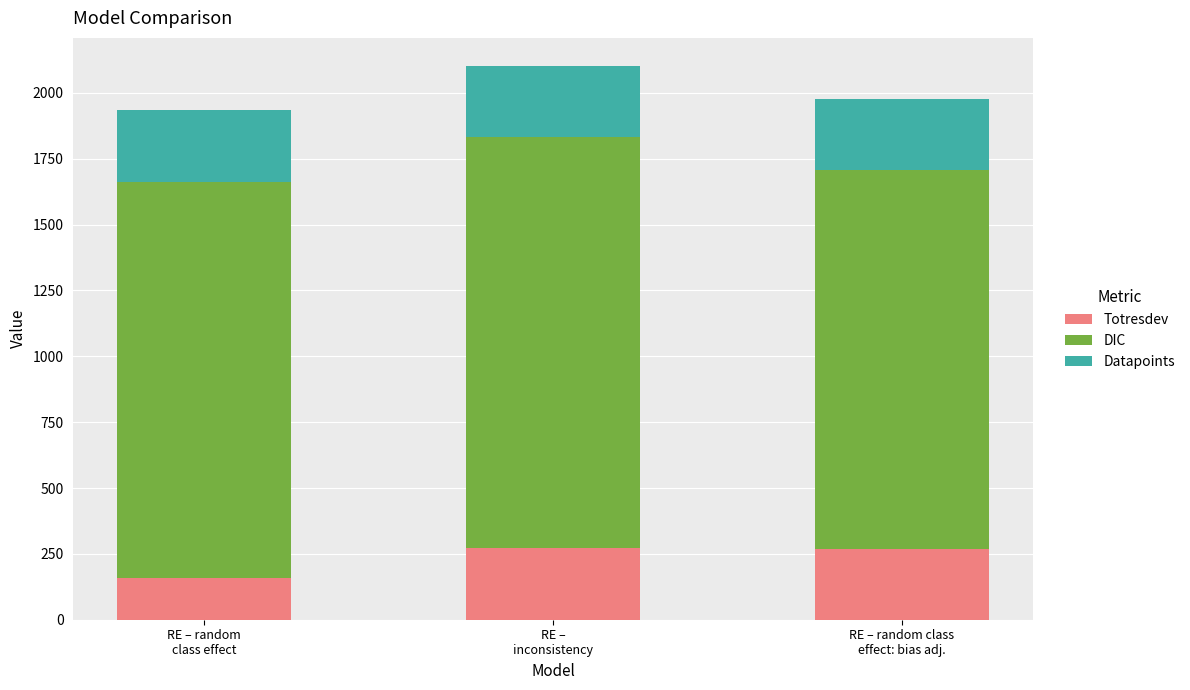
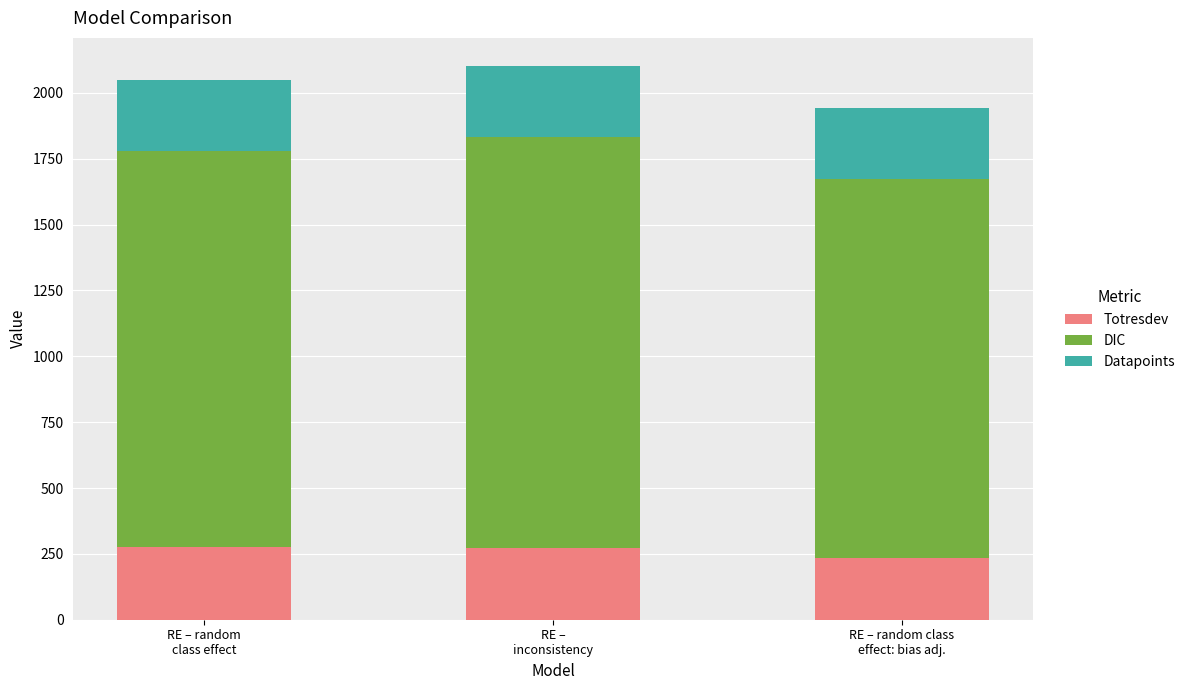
  {
    "Totresdev": {
-     "RE – random class effect": 160,
+     "RE – random class effect": 270,
      "RE – inconsistency": 270,
-     "RE – random class effect: bias adj.": 270
+     "RE – random class effect: bias adj.": 230
    },
    "DIC": {
      "RE – random class effect": 1500,
      "RE – inconsistency": 1560,
      "RE – random class effect: bias adj.": 1440
    },
    "Datapoints": {
      "RE – random class effect": 270,
      "RE – inconsistency": 270,
      "RE – random class effect: bias adj.": 270
    }
  }
